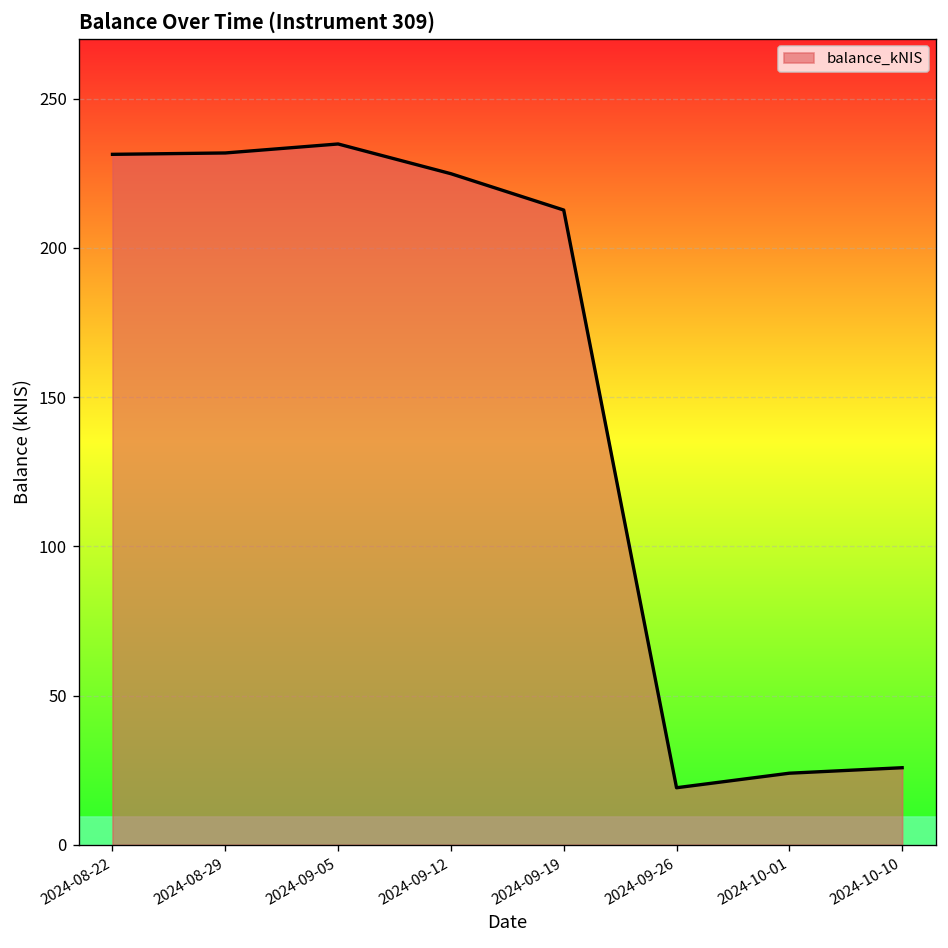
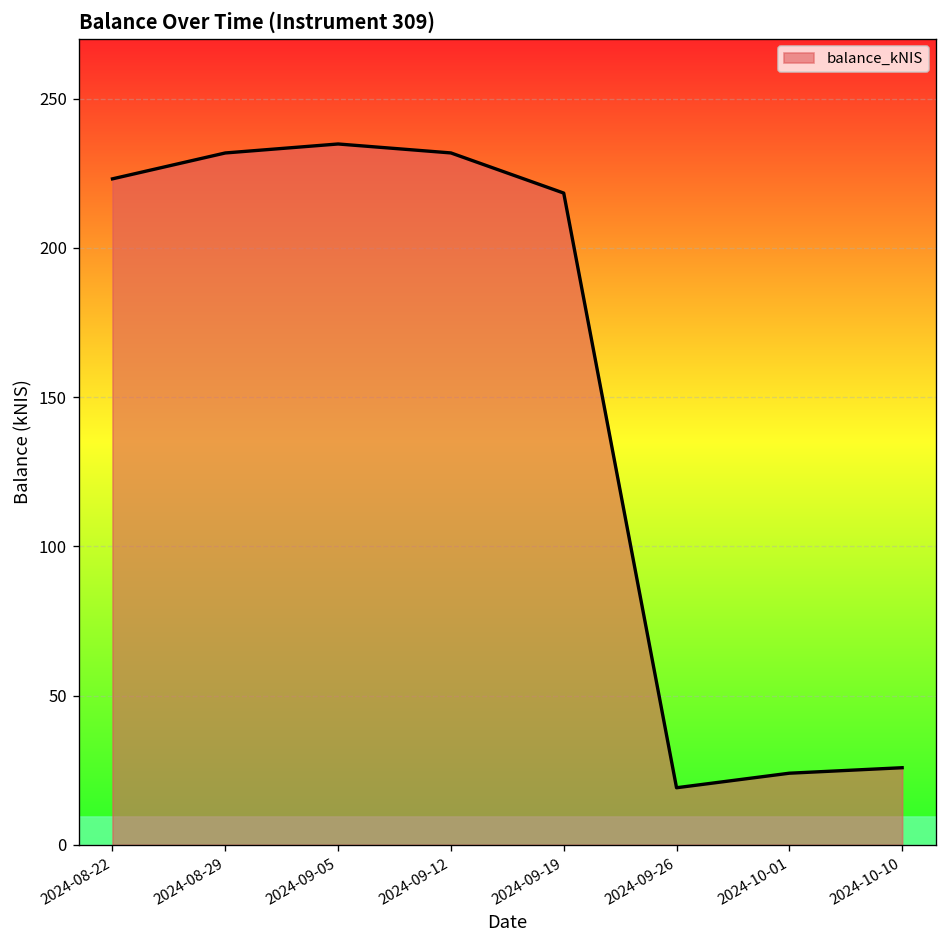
  {
-   "2024-08-22": 231,
+   "2024-08-22": 223,
    "2024-08-29": 232,
    "2024-09-05": 235,
-   "2024-09-12": 225,
-   "2024-09-19": 213,
+   "2024-09-12": 232,
+   "2024-09-19": 218,
    "2024-09-26": 19,
    "2024-10-01": 24,
    "2024-10-10": 26
  }
